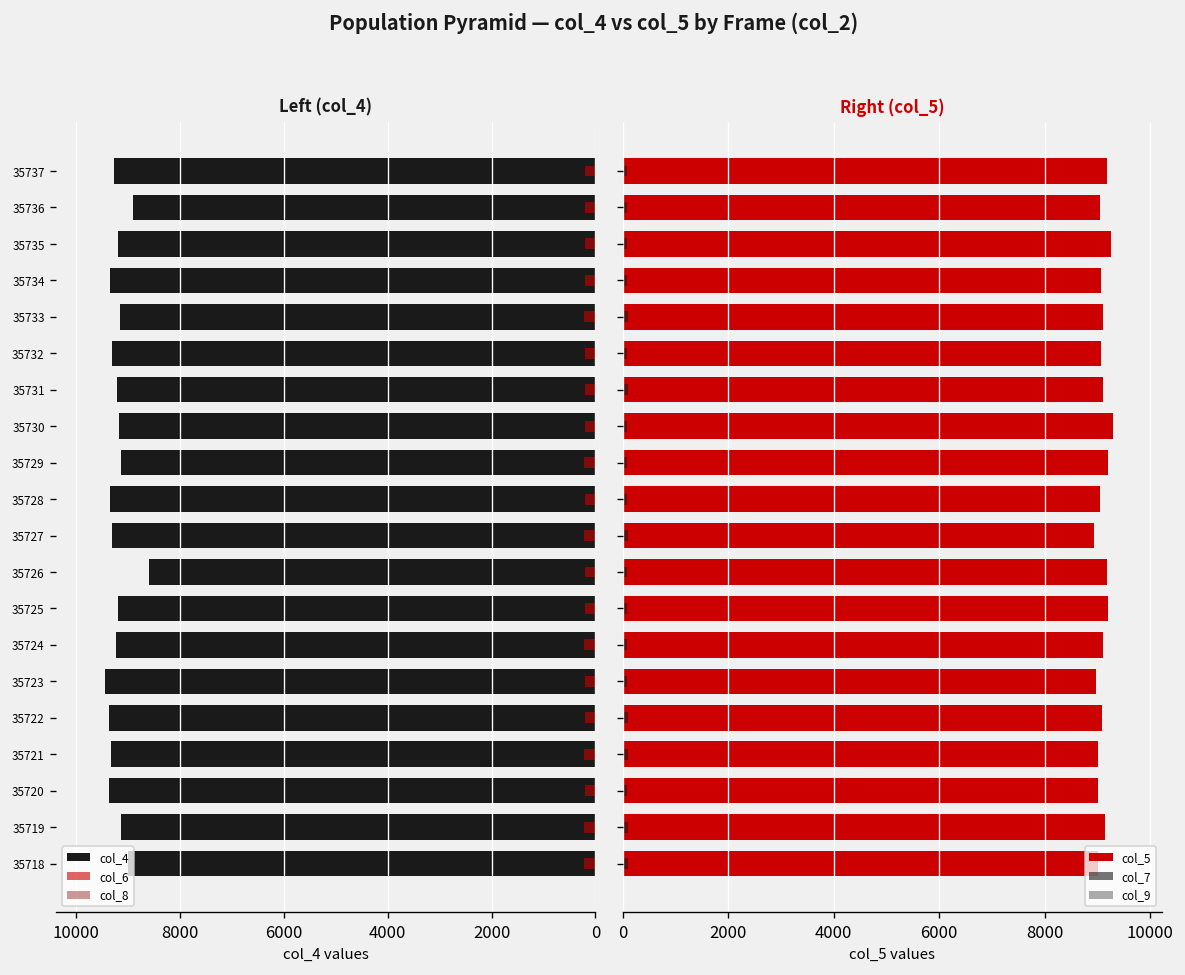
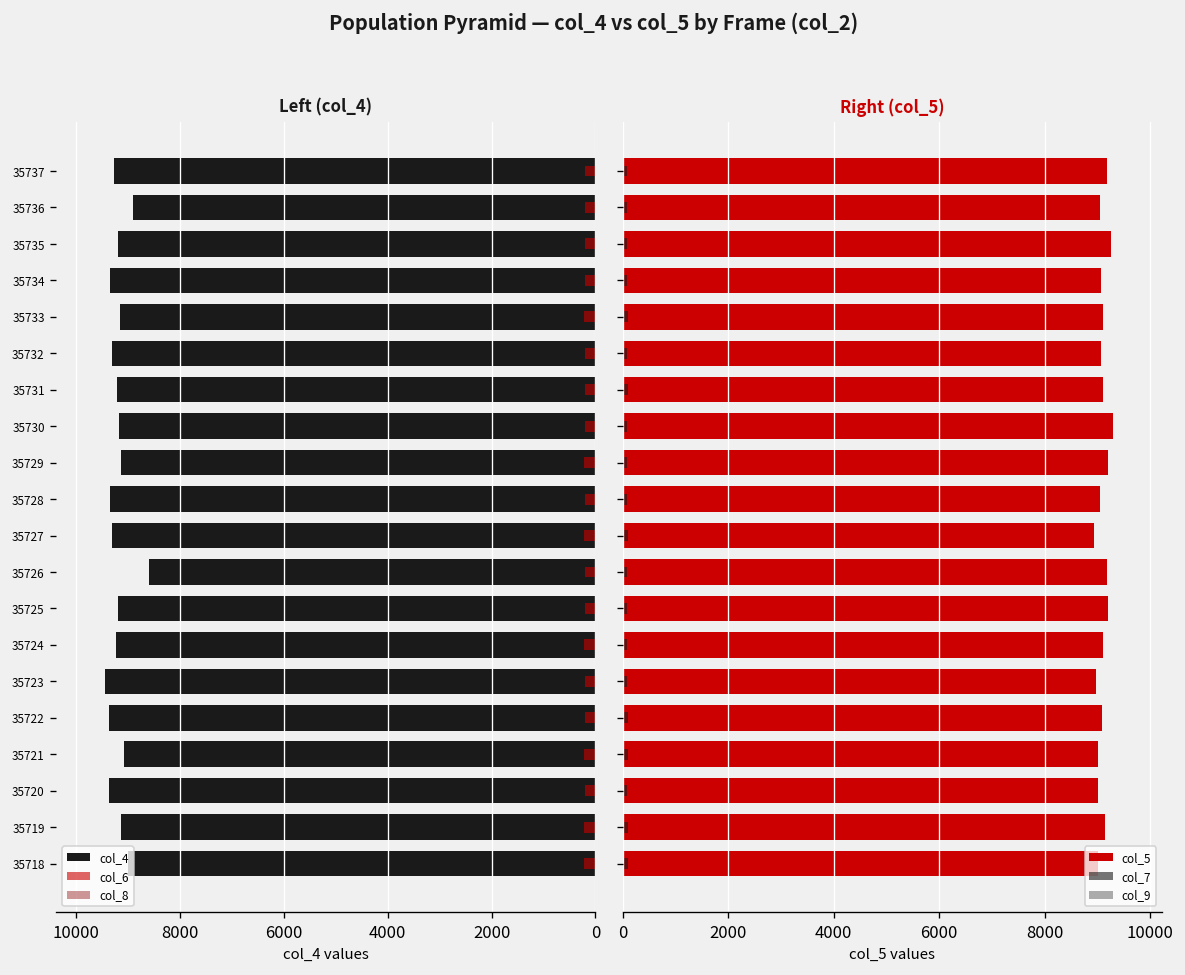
  {
    "Left (col_4)": {
      "col_4": {
        "35737": 9300,
        "35736": 8900,
        "35735": 9200,
        "35734": 9300,
        "35733": 9100,
        "35732": 9300,
        "35731": 9200,
        "35730": 9200,
        "35729": 9100,
        "35728": 9400,
        "35727": 9300,
        "35726": 8600,
        "35725": 9200,
        "35724": 9200,
        "35723": 9400,
        "35722": 9400,
-       "35721": 9300,
+       "35721": 9100,
        "35720": 9400,
        "35719": 9100
      }
    }
  }
